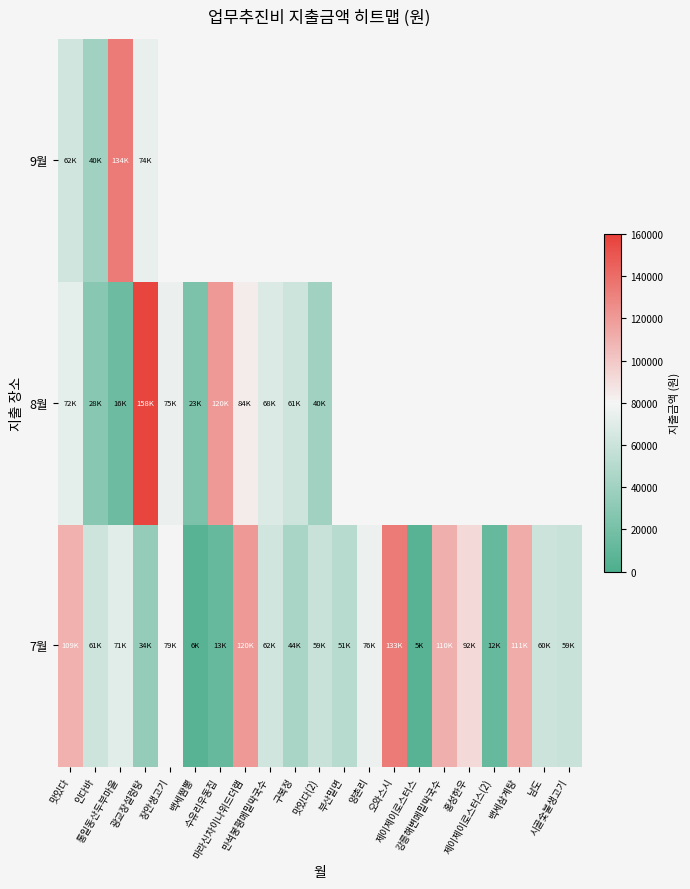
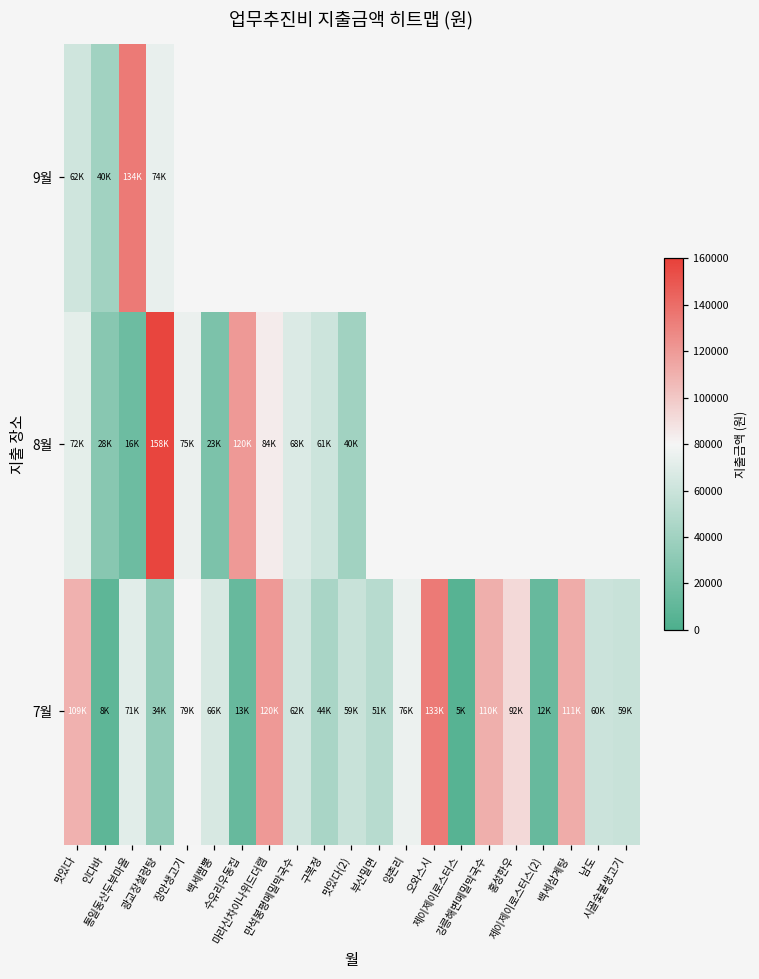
  {
    "9월": {
      "맛있다": "62K",
      "인다바": "40K",
      "통일동산두부마을": "134K",
      "광교장설렁탕": "74K"
    },
    "8월": {
      "맛있다": "72K",
      "인다바": "28K",
      "통일동산두부마을": "16K",
      "광교장설렁탕": "158K",
      "장안생고기": "75K",
      "백세짬뽕": "23K",
      "수유리우동집": "120K",
      "마라신차이나위드더램": "84K",
      "만석봉평메밀막국수": "68K",
      "구복정": "61K",
      "맛있다(2)": "40K"
    },
    "7월": {
      "맛있다": "109K",
-     "인다바": "61K",
+     "인다바": "8K",
      "통일동산두부마을": "71K",
      "광교장설렁탕": "34K",
      "장안생고기": "79K",
-     "백세짬뽕": "6K",
+     "백세짬뽕": "66K",
      "수유리우동집": "13K",
      "마라신차이나위드더램": "120K",
      "만석봉평메밀막국수": "62K",
      "구복정": "44K",
      "맛있다(2)": "59K",
      "부산밀면": "51K",
      "양촌리": "76K",
      "오와스시": "133K",
      "제이제이로스터스": "5K",
      "강릉해변메밀막국수": "110K",
      "홍성한우": "92K",
      "제이제이로스터스(2)": "12K",
      "백세삼계탕": "111K",
      "남도": "60K",
      "시골숯불생고기": "59K"
    }
  }
